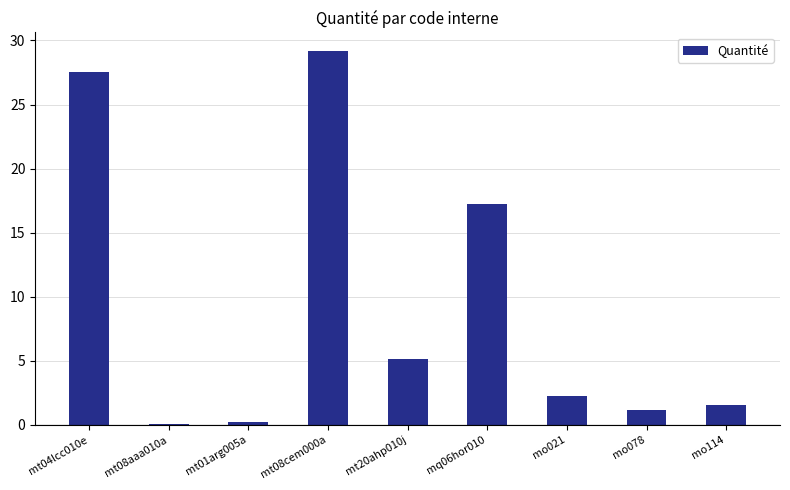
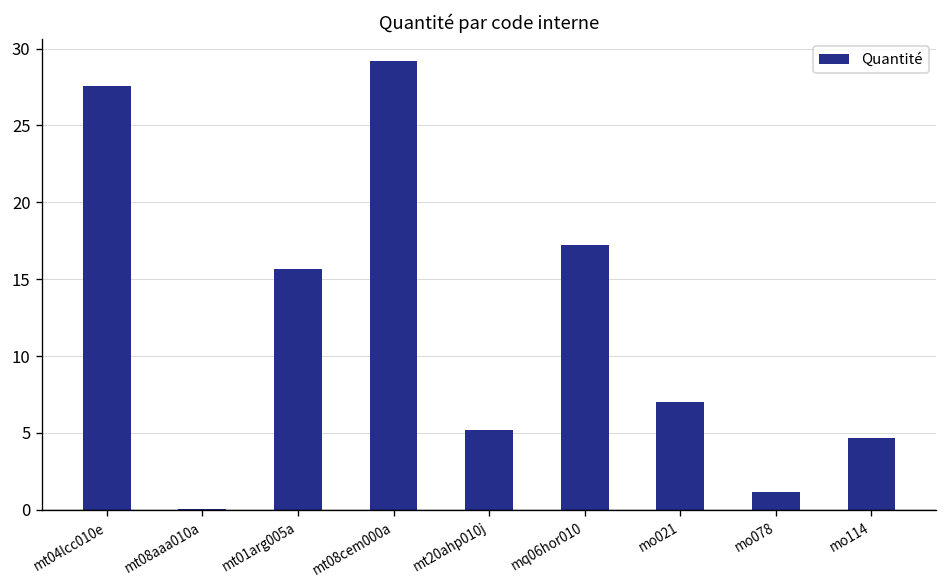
  {
    "mt04lcc010e": 27.6,
-   "mt01arg005a": 0.2,
+   "mt01arg005a": 15.6,
    "mt08cem000a": 29.2,
    "mt20ahp010j": 5.2,
    "mq06hor010": 17.2,
-   "mo021": 2.3,
+   "mo021": 7.0,
    "mo078": 1.1,
-   "mo114": 1.5
+   "mo114": 4.7
  }
